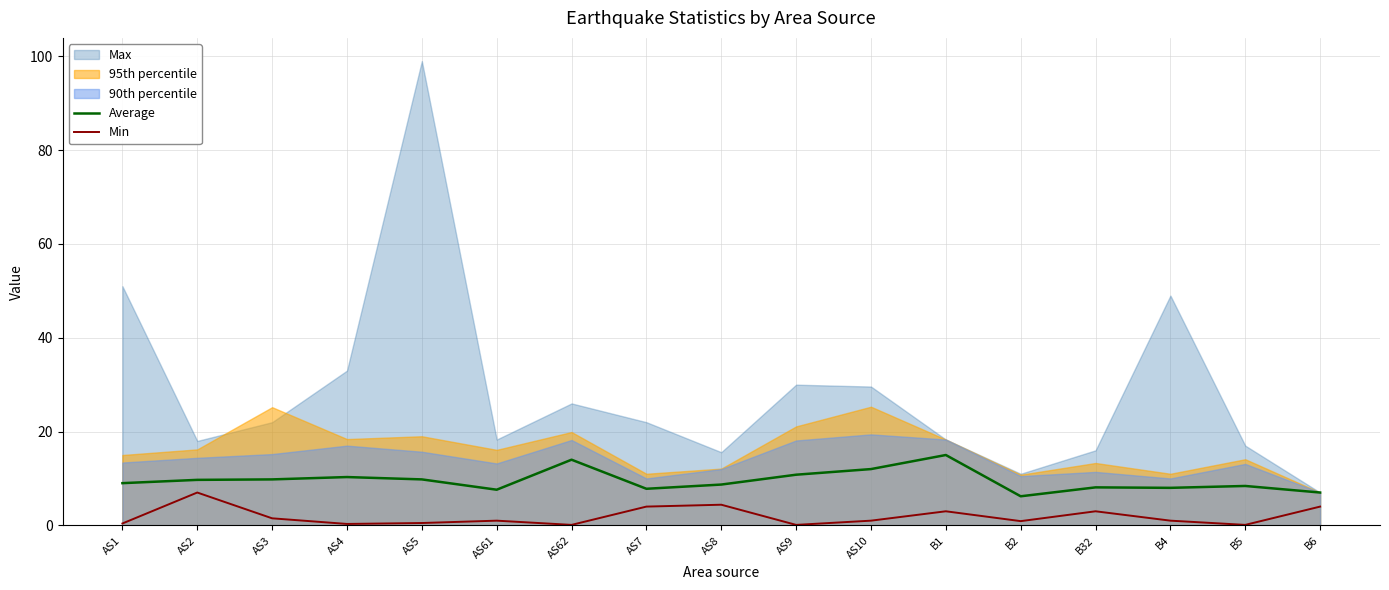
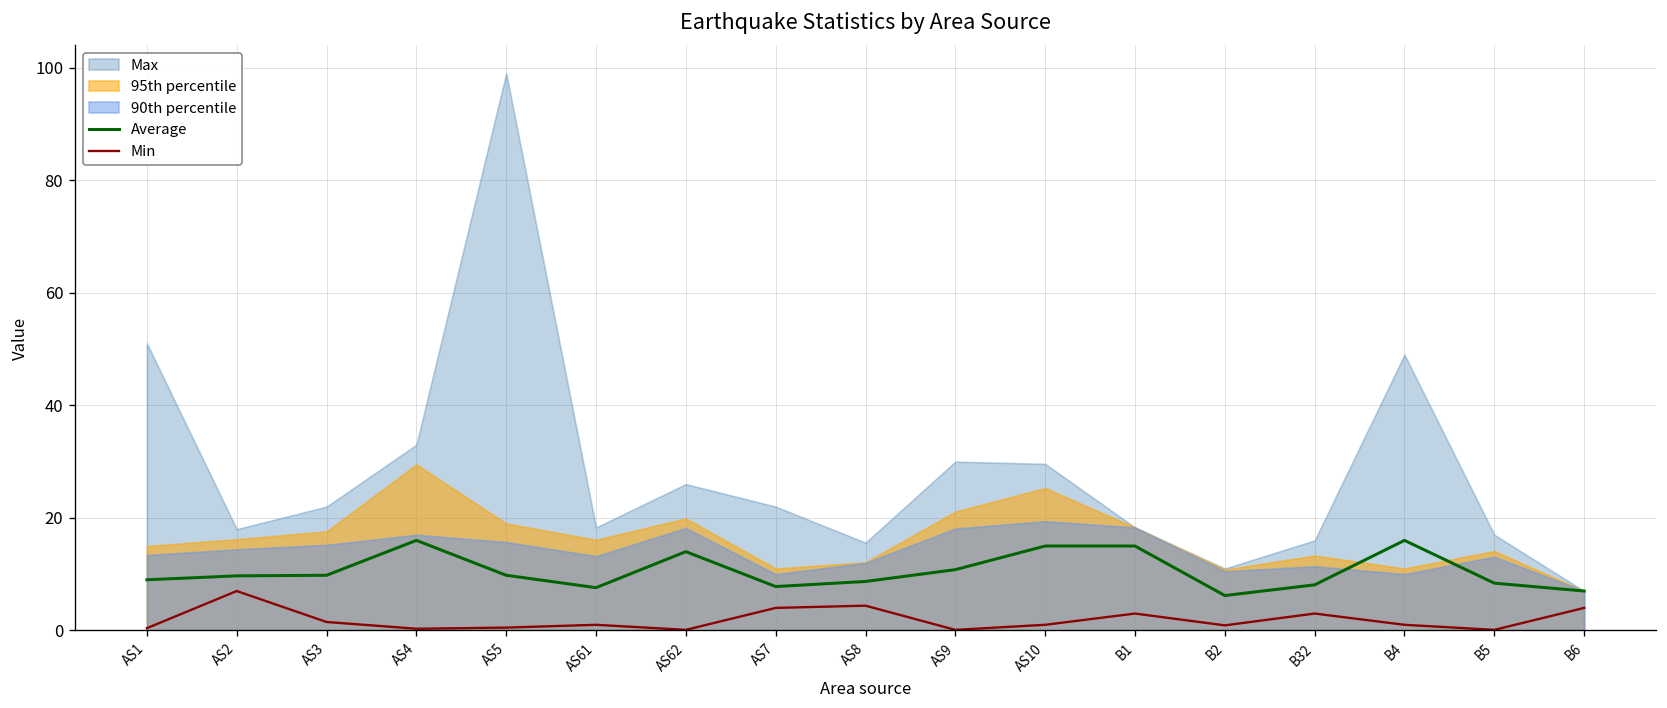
  {
    "Average": {
      "AS1": 9,
      "AS2": 10,
      "AS3": 10,
-     "AS4": 10,
+     "AS4": 16,
      "AS5": 10,
      "AS61": 8,
      "AS62": 14,
      "AS7": 8,
      "AS8": 9,
      "AS9": 11,
-     "AS10": 12,
+     "AS10": 15,
      "B1": 15,
      "B2": 6,
      "B32": 8,
-     "B4": 8,
+     "B4": 16,
      "B5": 8
    },
    "Min": {
      "AS1": 0,
      "AS2": 7,
      "AS3": 2,
      "AS4": 0,
      "AS5": 1,
      "AS61": 1,
      "AS62": 0,
      "AS7": 4,
      "AS8": 4,
      "AS9": 0,
      "AS10": 1,
      "B1": 3,
      "B2": 1,
      "B32": 3,
      "B4": 1,
      "B5": 0,
      "B6": 4
    },
    "95th percentile": {
      "AS1": 15,
      "AS2": 16,
-     "AS3": 25,
-     "AS4": 18,
+     "AS3": 18,
+     "AS4": 30,
      "AS5": 19,
      "AS61": 16,
      "AS62": 20,
      "AS7": 11,
      "AS9": 21,
      "AS10": 25,
      "B32": 13,
      "B4": 11,
      "B5": 14
    }
  }
